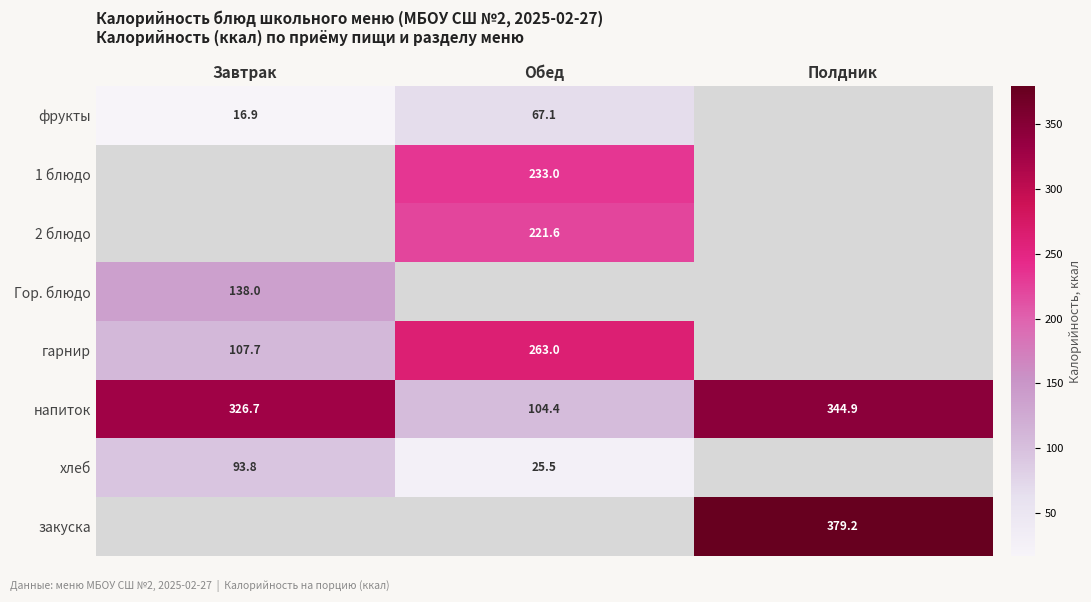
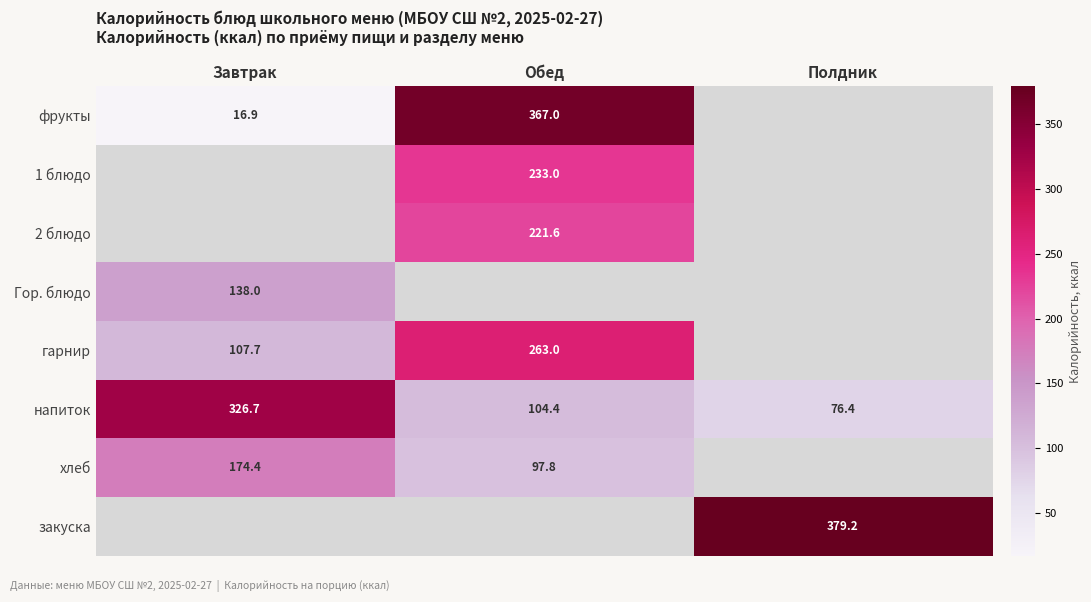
  {
    "фрукты": {
      "Завтрак": 16.9,
-     "Обед": 67.1
+     "Обед": 367.0
    },
    "1 блюдо": {
      "Обед": 233.0
    },
    "2 блюдо": {
      "Обед": 221.6
    },
    "Гор. блюдо": {
      "Завтрак": 138.0
    },
    "гарнир": {
      "Завтрак": 107.7,
      "Обед": 263.0
    },
    "напиток": {
      "Завтрак": 326.7,
      "Обед": 104.4,
-     "Полдник": 344.9
+     "Полдник": 76.4
    },
    "хлеб": {
-     "Завтрак": 93.8,
-     "Обед": 25.5
+     "Завтрак": 174.4,
+     "Обед": 97.8
    },
    "закуска": {
      "Полдник": 379.2
    }
  }
